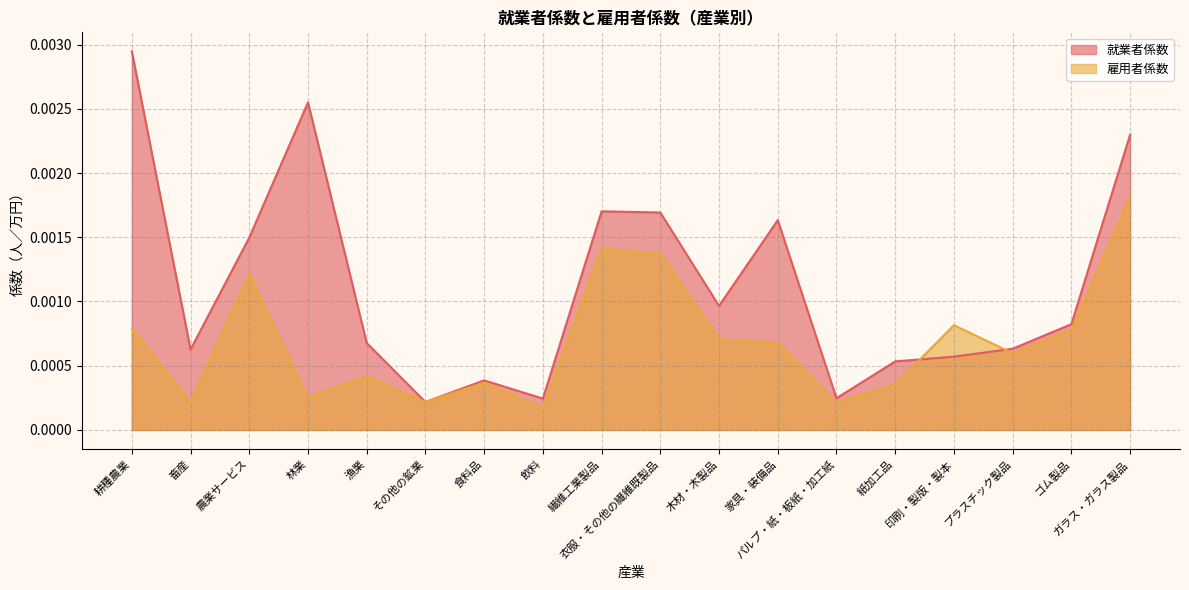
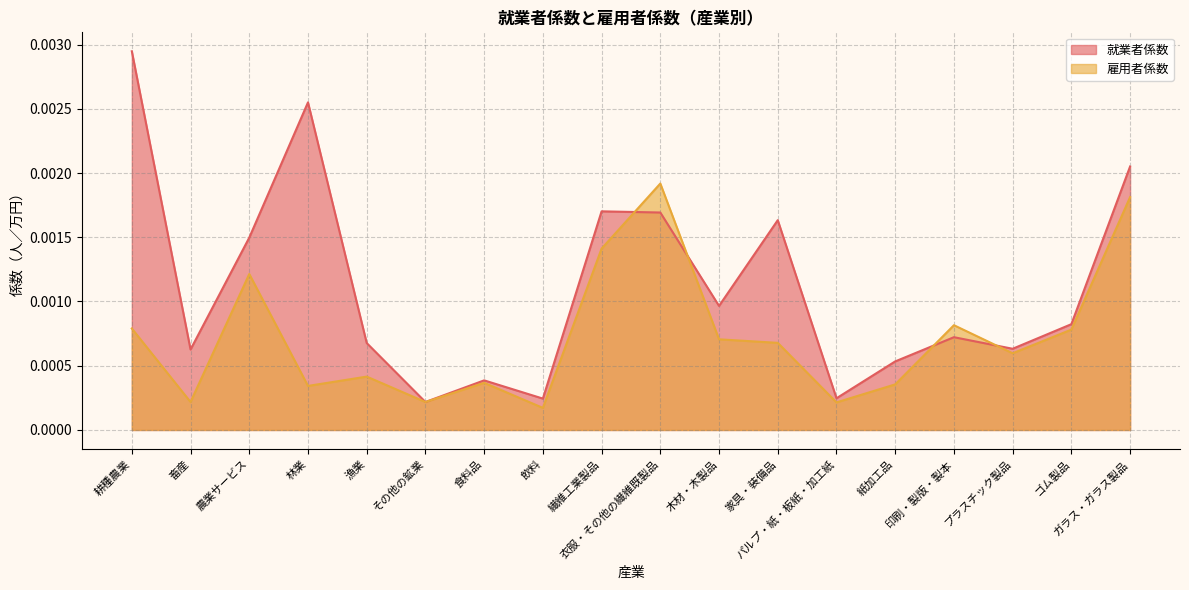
  {
    "就業者係数": {
      "耕種農業": 0.00295,
      "畜産": 0.00063,
      "農業サービス": 0.00150,
      "林業": 0.00255,
      "漁業": 0.00068,
      "飲料": 0.00024,
      "繊維工業製品": 0.00170,
      "衣服・その他の繊維既製品": 0.00169,
      "木材・木製品": 0.00097,
      "家具・装備品": 0.00163,
      "パルプ・紙・板紙・加工紙": 0.00025,
      "紙加工品": 0.00053,
-     "印刷・製版・製本": 0.00057,
+     "印刷・製版・製本": 0.00072,
      "プラスチック製品": 0.00063,
      "ゴム製品": 0.00082,
-     "ガラス・ガラス製品": 0.00230
+     "ガラス・ガラス製品": 0.00205
    },
    "雇用者係数": {
      "耕種農業": 0.00079,
      "畜産": 0.00022,
      "農業サービス": 0.00121,
-     "林業": 0.00025,
+     "林業": 0.00034,
      "漁業": 0.00042,
      "飲料": 0.00017,
      "繊維工業製品": 0.00141,
-     "衣服・その他の繊維既製品": 0.00137,
+     "衣服・その他の繊維既製品": 0.00192,
      "木材・木製品": 0.00071,
      "家具・装備品": 0.00068,
      "パルプ・紙・板紙・加工紙": 0.00021,
      "紙加工品": 0.00035,
      "印刷・製版・製本": 0.00082,
      "プラスチック製品": 0.00060,
      "ゴム製品": 0.00078,
      "ガラス・ガラス製品": 0.00181
    }
  }
